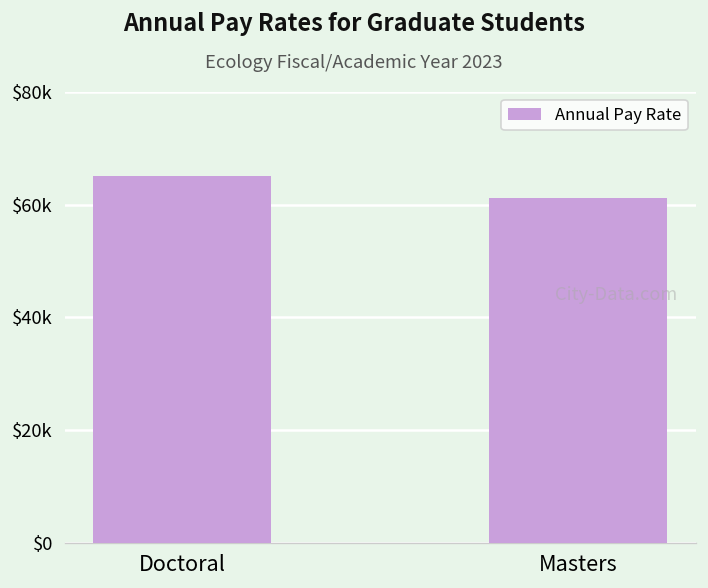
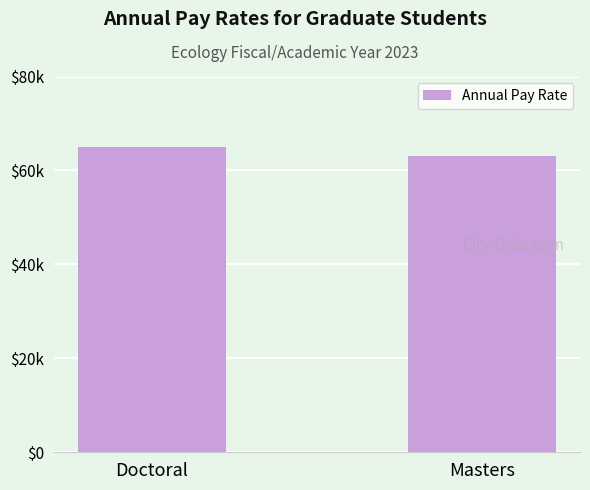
  {
    "Doctoral": "$65000",
-   "Masters": "$61000"
+   "Masters": "$63000"
  }
